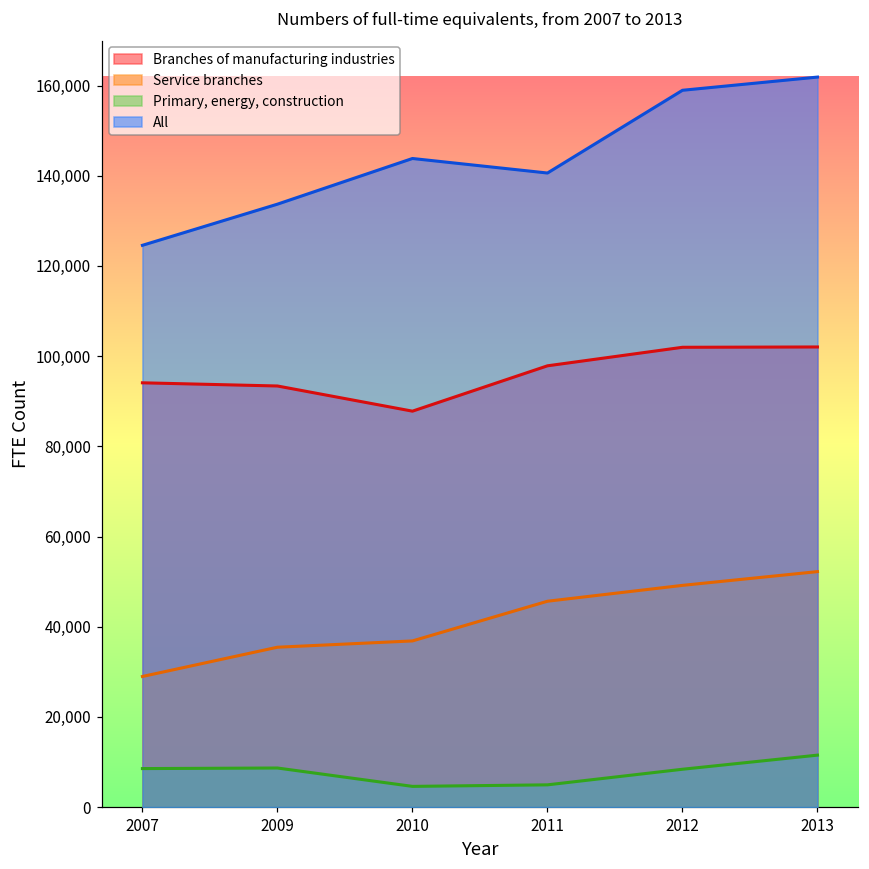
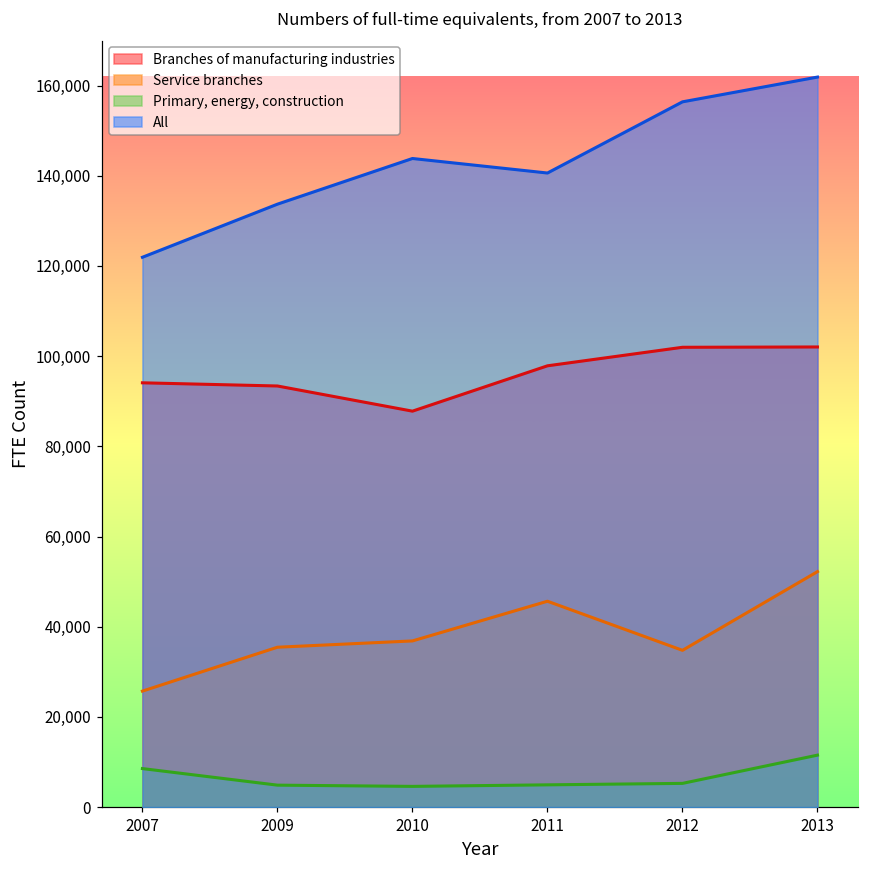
  {
    "Branches of manufacturing industries": {
      "2007": "94,000",
      "2009": "93,000",
      "2010": "88,000",
      "2011": "98,000",
      "2012": "102,000",
      "2013": "102,000"
    },
    "Service branches": {
-     "2007": "29,000",
+     "2007": "26,000",
      "2009": "35,000",
      "2010": "37,000",
      "2011": "46,000",
-     "2012": "49,000",
+     "2012": "35,000",
      "2013": "52,000"
    },
    "Primary, energy, construction": {
      "2007": "9,000",
-     "2009": "9,000",
+     "2009": "5,000",
      "2010": "5,000",
      "2011": "5,000",
-     "2012": "8,000",
+     "2012": "5,000",
      "2013": "12,000"
    },
    "All": {
-     "2007": "125,000",
+     "2007": "122,000",
      "2009": "134,000",
      "2010": "144,000",
      "2011": "141,000",
-     "2012": "159,000",
+     "2012": "156,000",
      "2013": "162,000"
    }
  }
